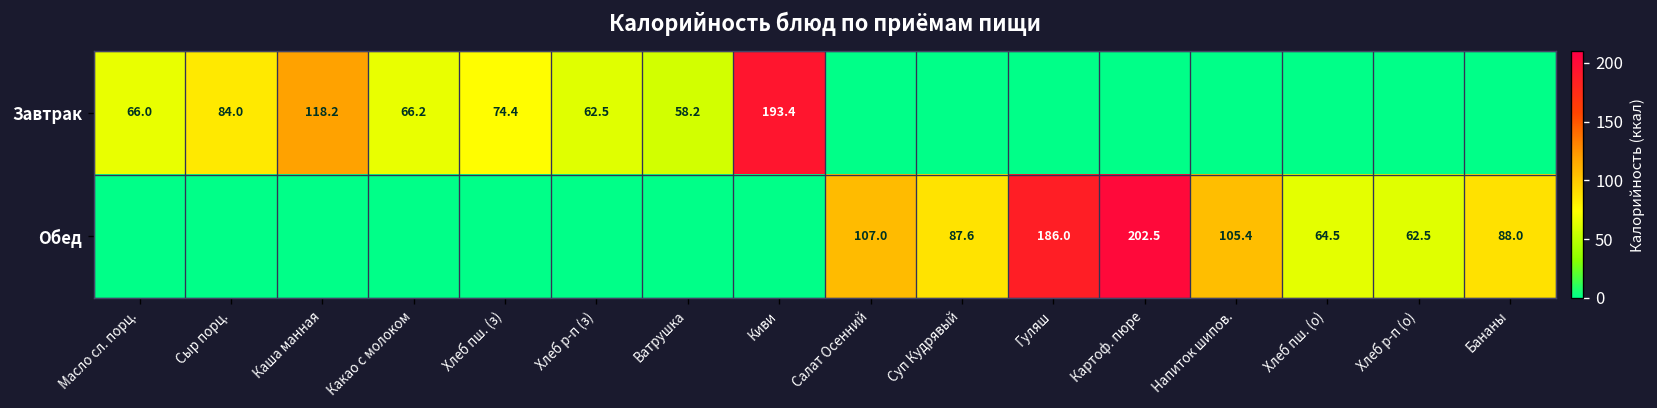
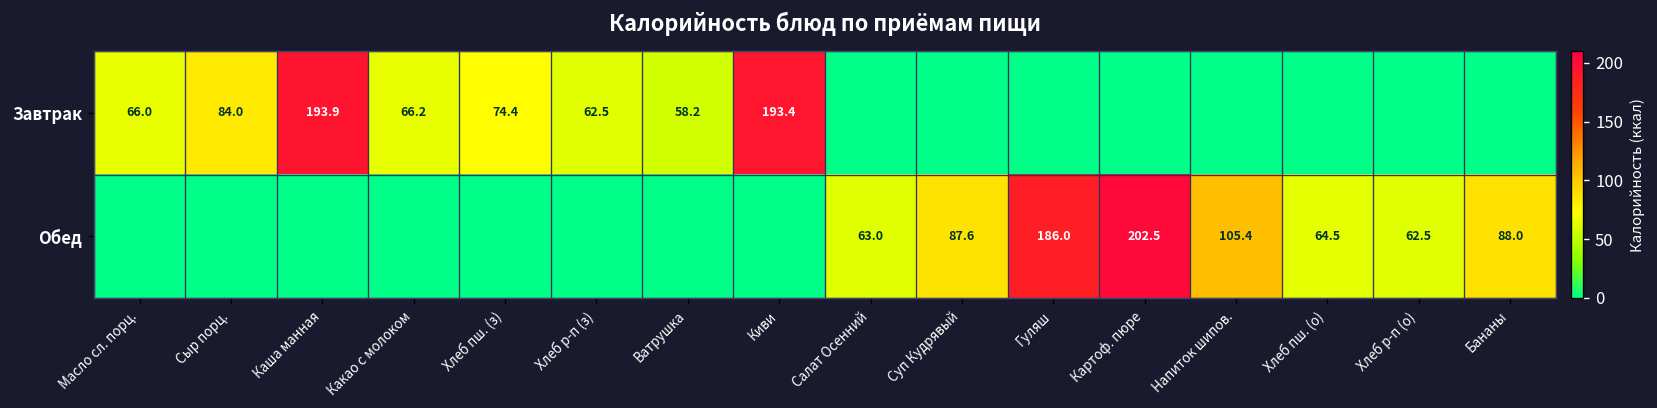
  {
    "Завтрак": {
      "Масло сл. порц.": 66.0,
      "Сыр порц.": 84.0,
-     "Каша манная": 118.2,
+     "Каша манная": 193.9,
      "Какао с молоком": 66.2,
      "Хлеб пш. (з)": 74.4,
      "Хлеб р-п (з)": 62.5,
      "Ватрушка": 58.2,
      "Киви": 193.4
    },
    "Обед": {
-     "Салат Осенний": 107.0,
+     "Салат Осенний": 63.0,
      "Суп Кудрявый": 87.6,
      "Гуляш": 186.0,
      "Картоф. пюре": 202.5,
      "Напиток шипов.": 105.4,
      "Хлеб пш. (о)": 64.5,
      "Хлеб р-п (о)": 62.5,
      "Бананы": 88.0
    }
  }
